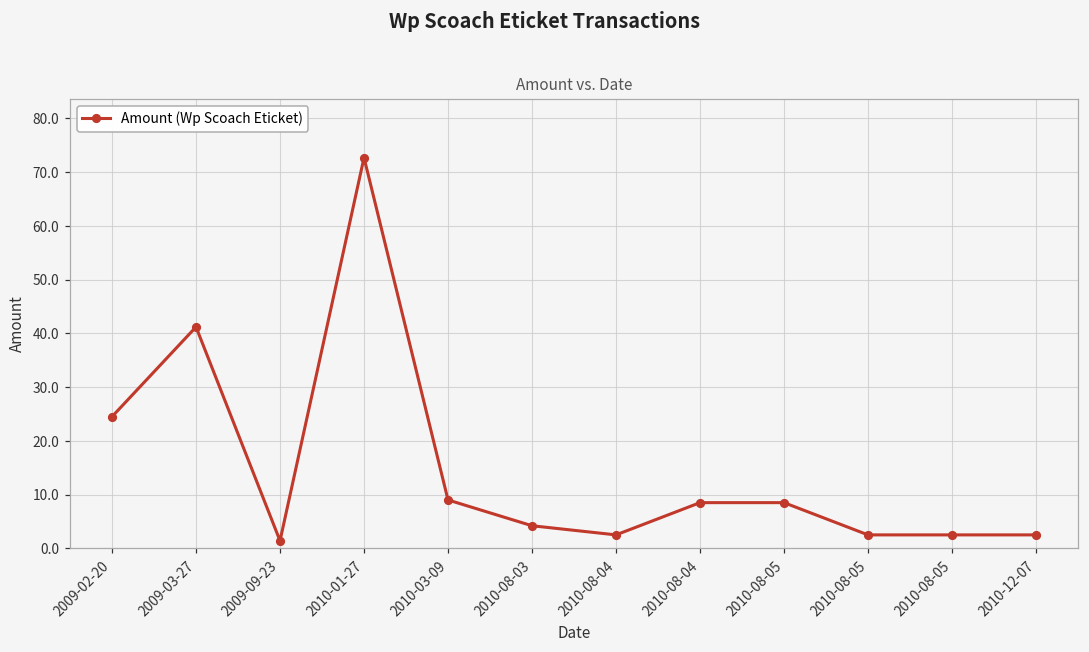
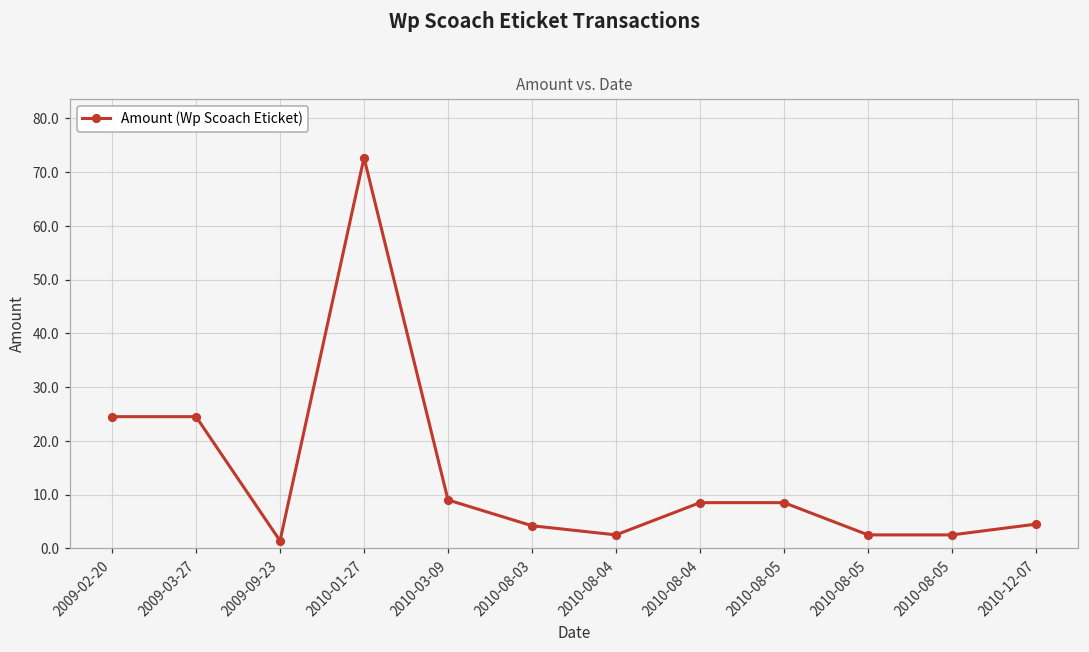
  {
    "2009-02-20": 25,
-   "2009-03-27": 41,
+   "2009-03-27": 25,
    "2009-09-23": 1,
    "2010-01-27": 73,
    "2010-03-09": 9,
    "2010-08-03": 4,
-   "2010-12-07": 3
+   "2010-12-07": 5
  }
